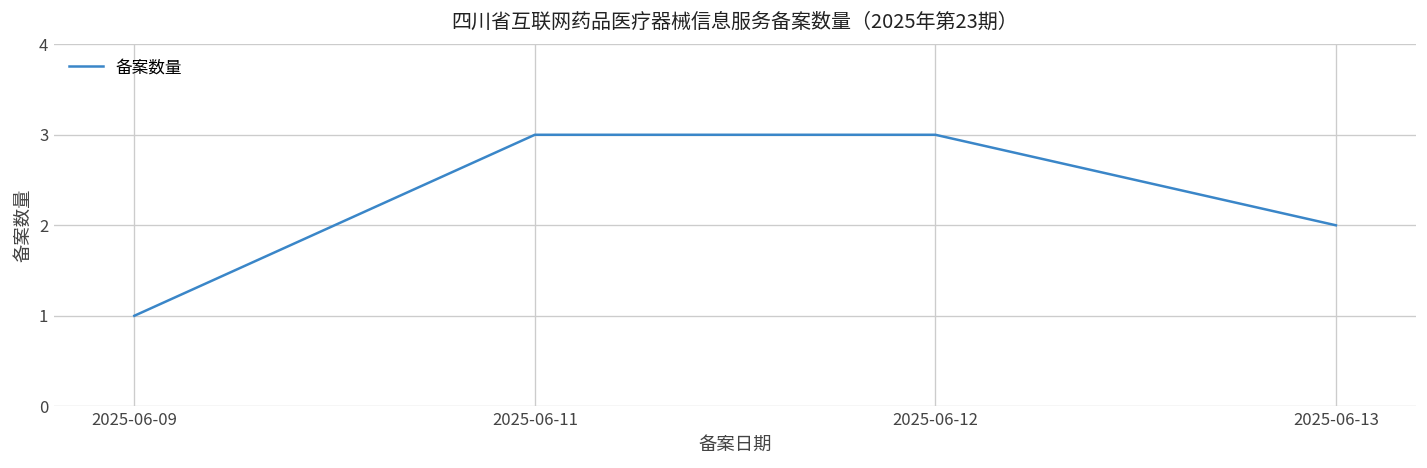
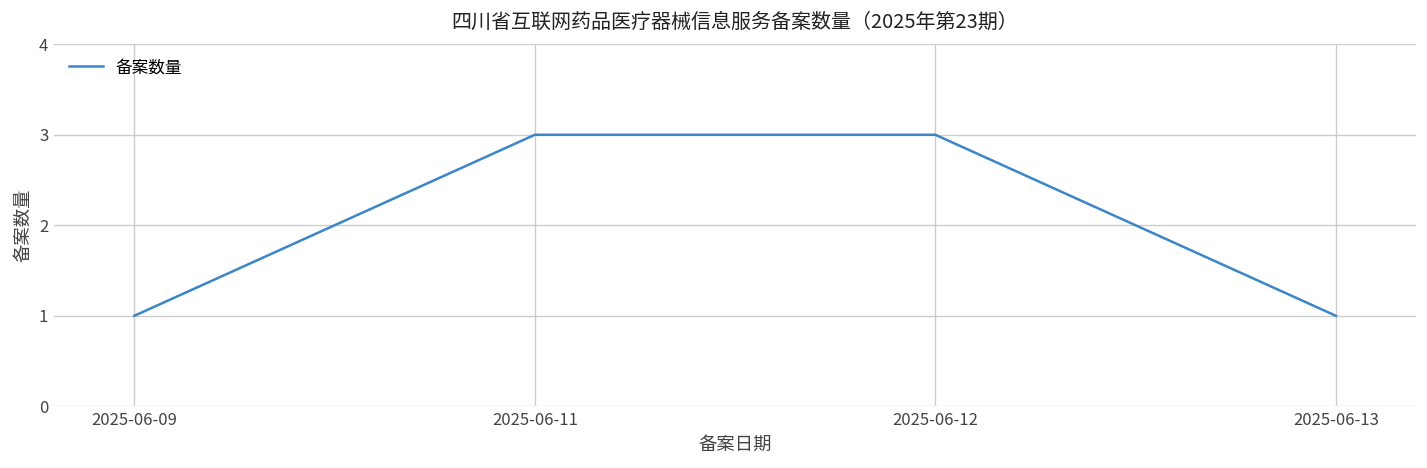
  {
    "2025-06-09": 1,
    "2025-06-11": 3,
    "2025-06-12": 3,
-   "2025-06-13": 2
+   "2025-06-13": 1
  }
